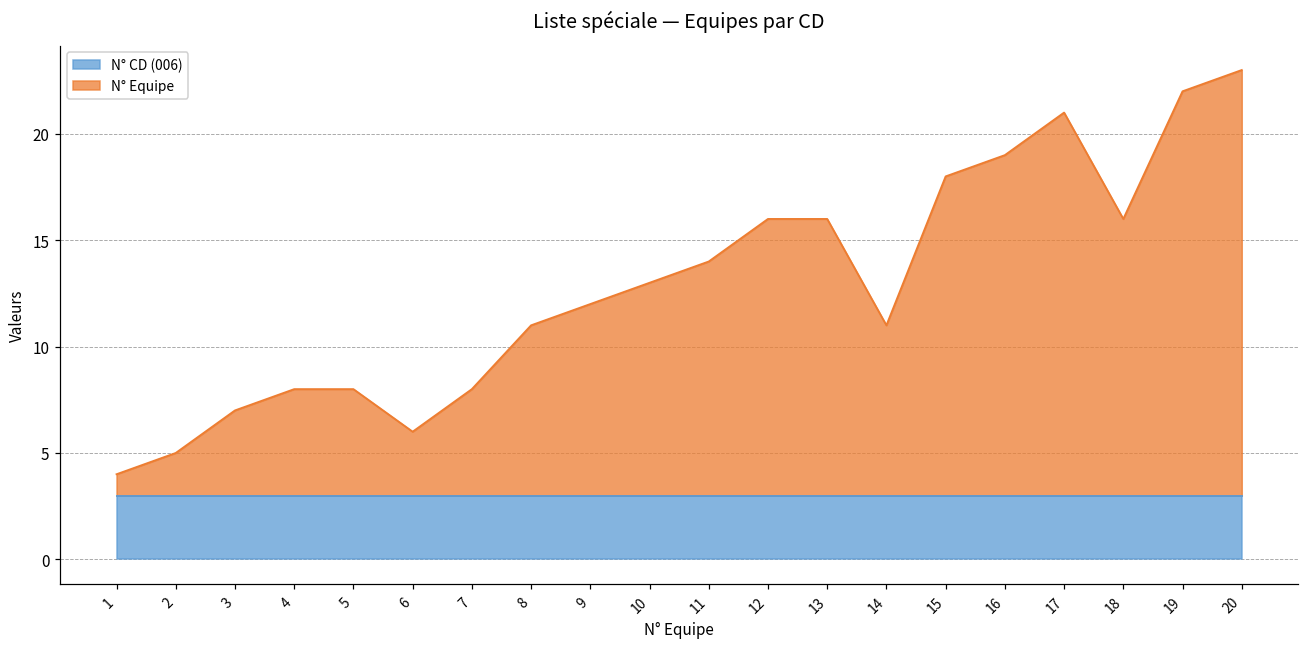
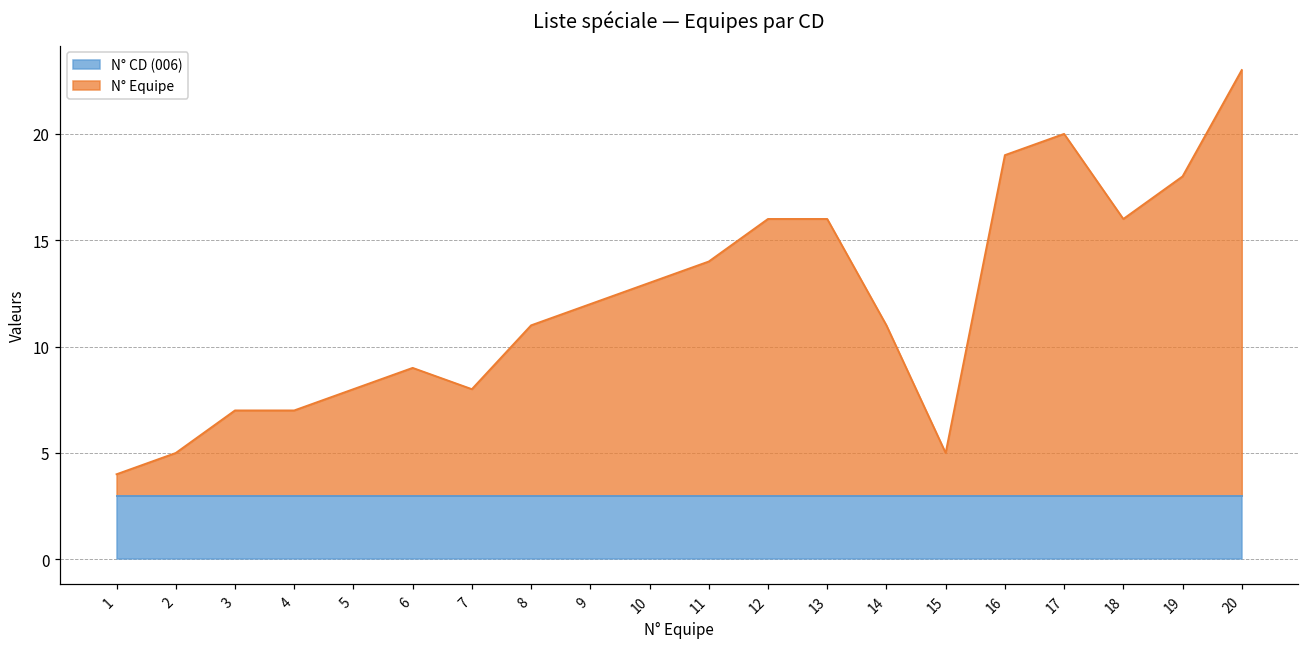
  {
    "N° CD (006)": {
      "1": 3.0,
      "2": 3.0,
      "3": 3.0,
      "4": 3.0,
      "5": 3.0,
      "6": 3.0,
      "7": 3.0,
      "8": 3.0,
      "9": 3.0,
      "10": 3.0,
      "11": 3.0,
      "12": 3.0,
      "13": 3.0,
      "14": 3.0,
      "15": 3.0,
      "16": 3.0,
      "17": 3.0,
      "18": 3.0,
      "19": 3.0,
      "20": 3.0
    },
    "N° Equipe": {
      "1": 4.0,
      "2": 5.0,
      "3": 7.0,
-     "4": 8.0,
+     "4": 7.0,
      "5": 8.0,
-     "6": 6.0,
+     "6": 9.0,
      "7": 8.0,
      "8": 11.0,
      "9": 12.0,
      "10": 13.0,
      "11": 14.0,
      "12": 16.0,
      "13": 16.0,
      "14": 11.0,
-     "15": 18.0,
+     "15": 5.0,
      "16": 19.0,
-     "17": 21.0,
+     "17": 20.0,
      "18": 16.0,
-     "19": 22.0,
+     "19": 18.0,
      "20": 23.0
    }
  }
